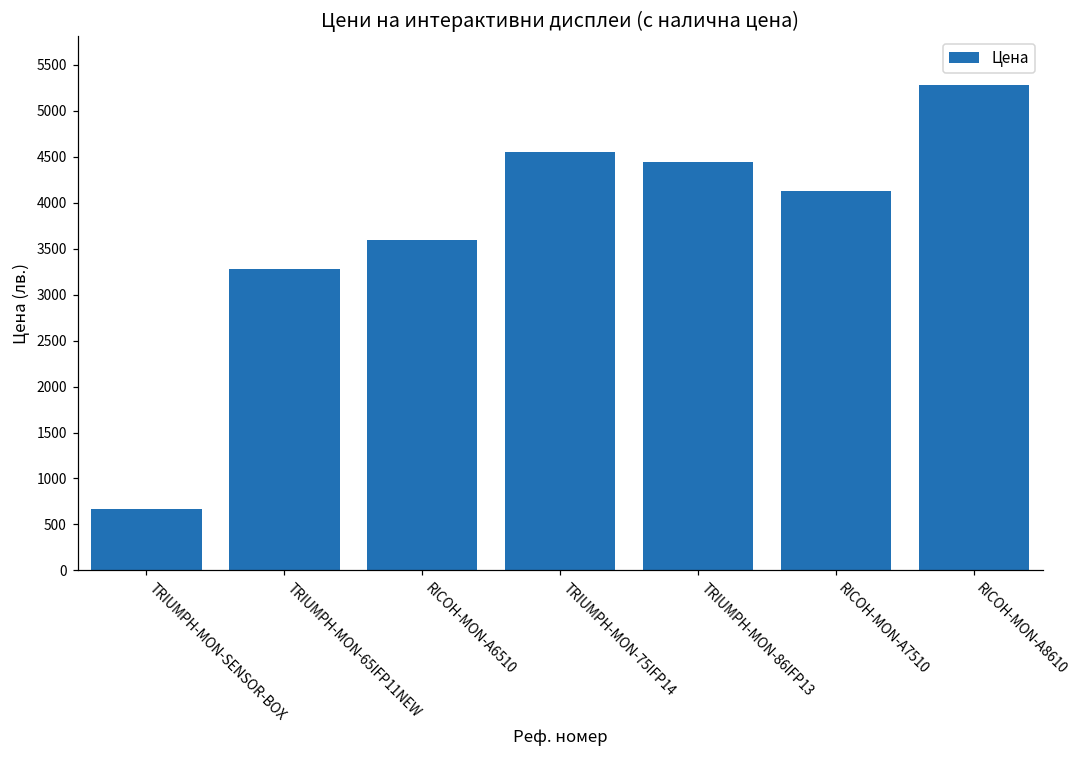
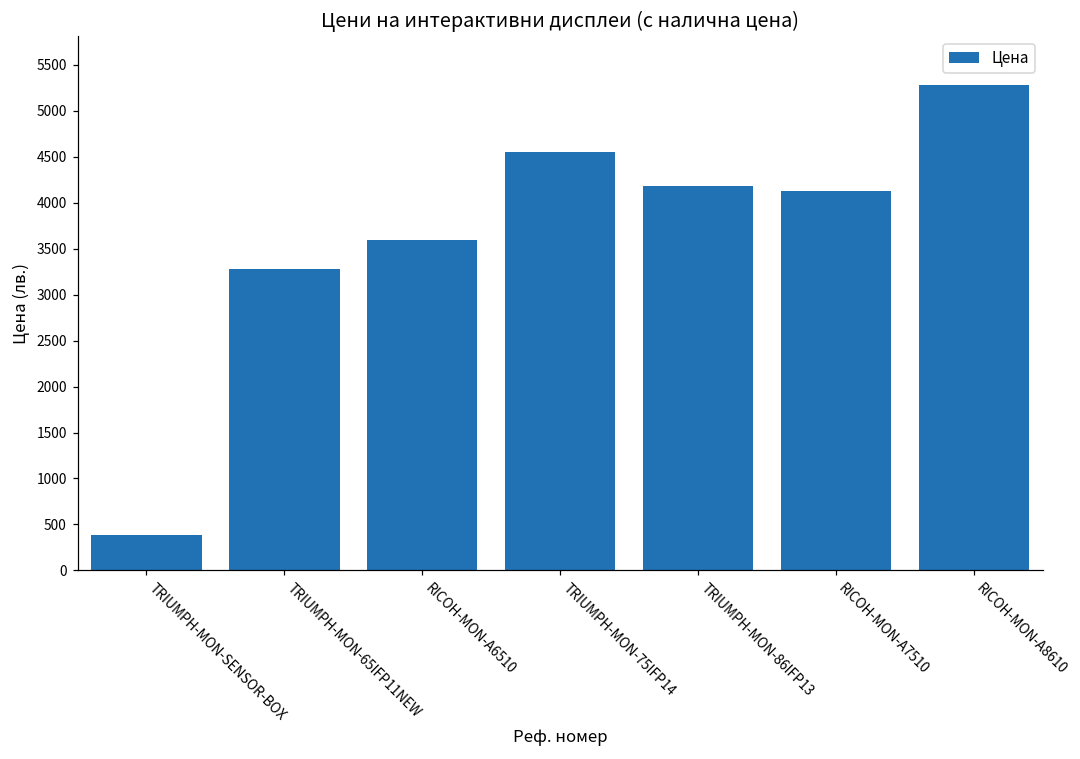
  {
-   "TRIUMPH-MON-SENSOR-BOX": 700,
+   "TRIUMPH-MON-SENSOR-BOX": 400,
    "TRIUMPH-MON-65IFP11NEW": 3300,
    "RICOH-MON-A6510": 3600,
    "TRIUMPH-MON-75IFP14": 4500,
-   "TRIUMPH-MON-86IFP13": 4400,
+   "TRIUMPH-MON-86IFP13": 4200,
    "RICOH-MON-A7510": 4100,
    "RICOH-MON-A8610": 5300
  }
